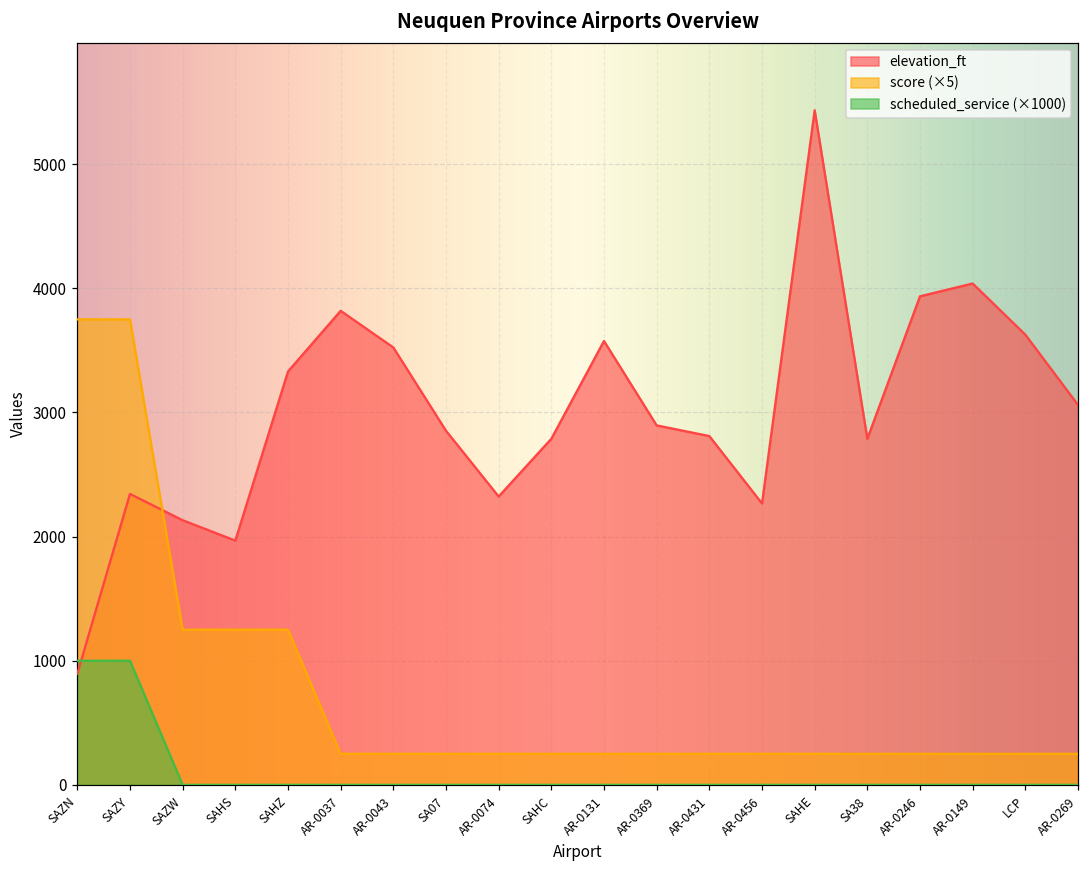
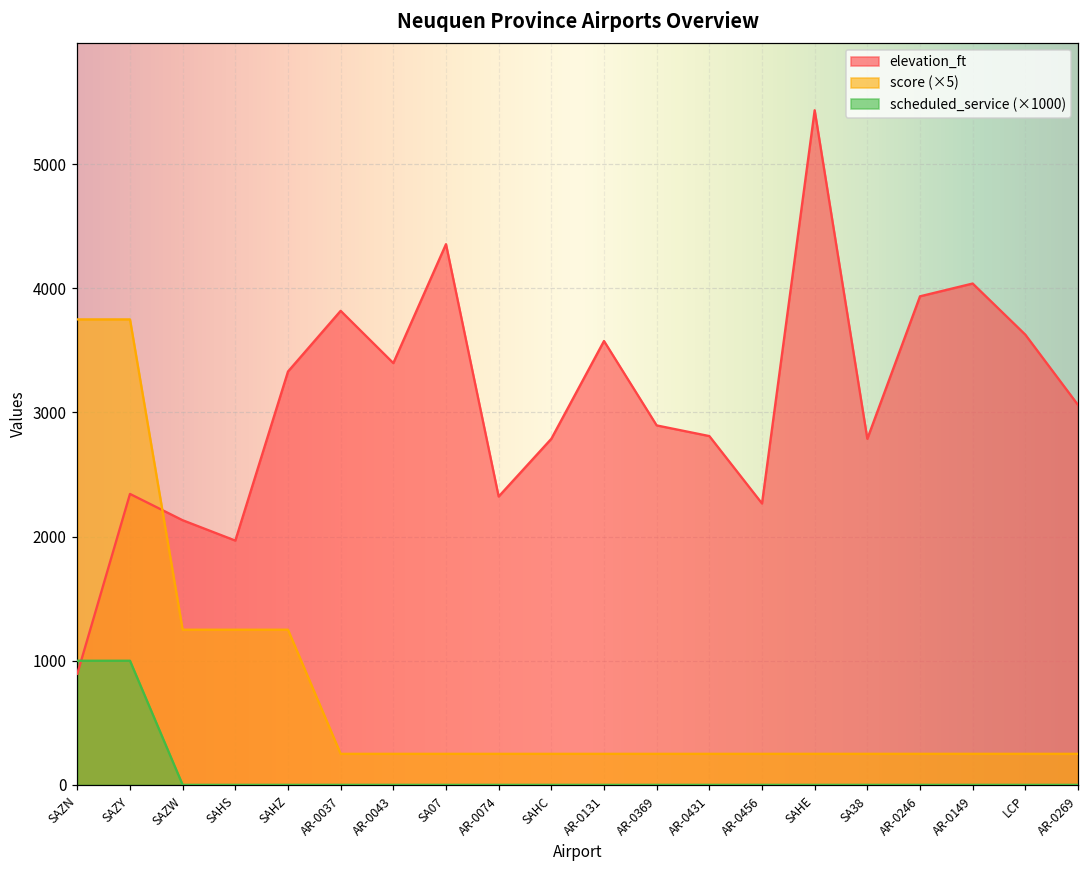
  {
    "elevation_ft": {
      "SAZN": 900,
      "SAZY": 2340,
      "SAZW": 2130,
      "SAHS": 1970,
      "SAHZ": 3330,
      "AR-0037": 3820,
-     "AR-0043": 3520,
-     "SA07": 2850,
+     "AR-0043": 3400,
+     "SA07": 4360,
      "AR-0074": 2320,
      "SAHC": 2790,
      "AR-0131": 3580,
      "AR-0369": 2900,
      "AR-0431": 2810,
      "AR-0456": 2270,
      "SAHE": 5440,
      "SA38": 2790,
      "AR-0246": 3940,
      "AR-0149": 4040,
      "LCP": 3630,
      "AR-0269": 3060
    },
    "score (×5)": {
      "SAZN": 3750,
      "SAZY": 3750,
      "SAZW": 1250,
      "SAHS": 1250,
      "SAHZ": 1250,
      "AR-0037": 250,
      "AR-0043": 250,
      "SA07": 250,
      "AR-0074": 250,
      "SAHC": 250,
      "AR-0131": 250,
      "AR-0369": 250,
      "AR-0431": 250,
      "AR-0456": 250,
      "SAHE": 250,
      "SA38": 250,
      "AR-0246": 250,
      "AR-0149": 250,
      "LCP": 250,
      "AR-0269": 250
    },
    "scheduled_service (×1000)": {
      "SAZN": 1000,
      "SAZY": 1000,
      "SAZW": 0,
      "SAHS": 0,
      "SAHZ": 0,
      "AR-0037": 0,
      "AR-0043": 0,
      "SA07": 0,
      "AR-0074": 0,
      "SAHC": 0,
      "AR-0131": 0,
      "AR-0369": 0,
      "AR-0431": 0,
      "AR-0456": 0,
      "SAHE": 0,
      "SA38": 0,
      "AR-0246": 0,
      "AR-0149": 0,
      "LCP": 0,
      "AR-0269": 0
    }
  }
